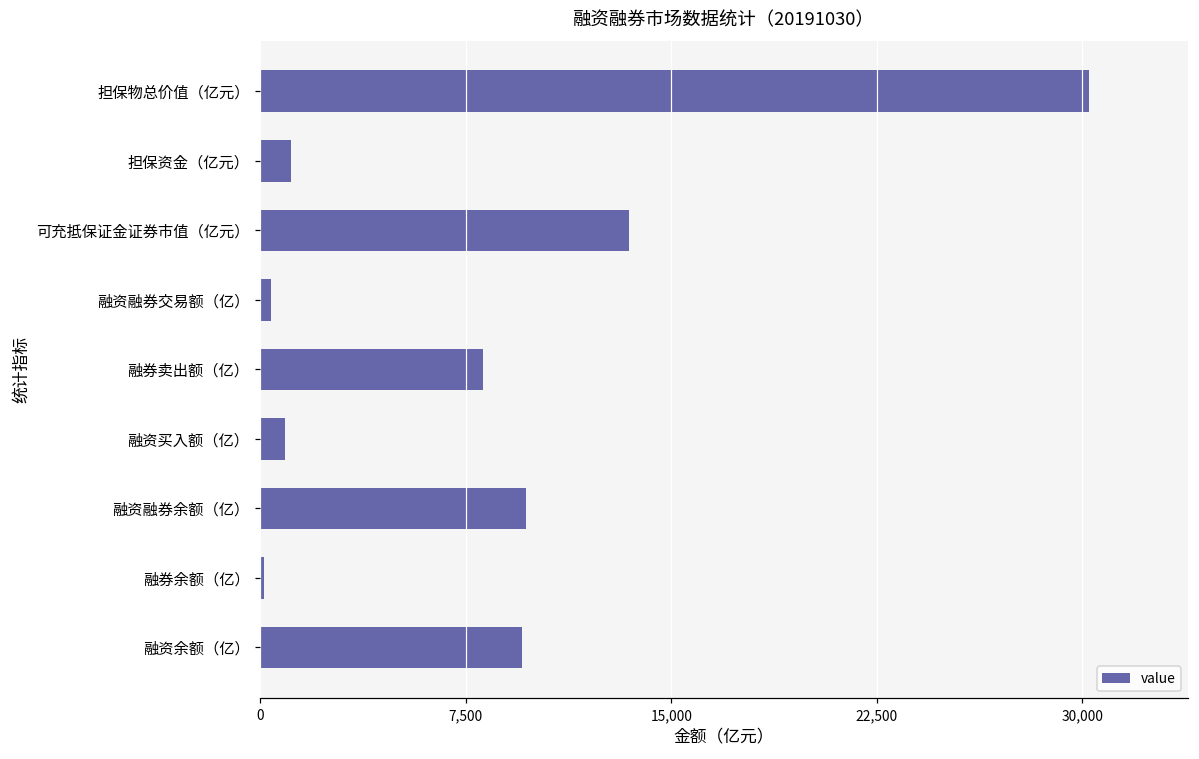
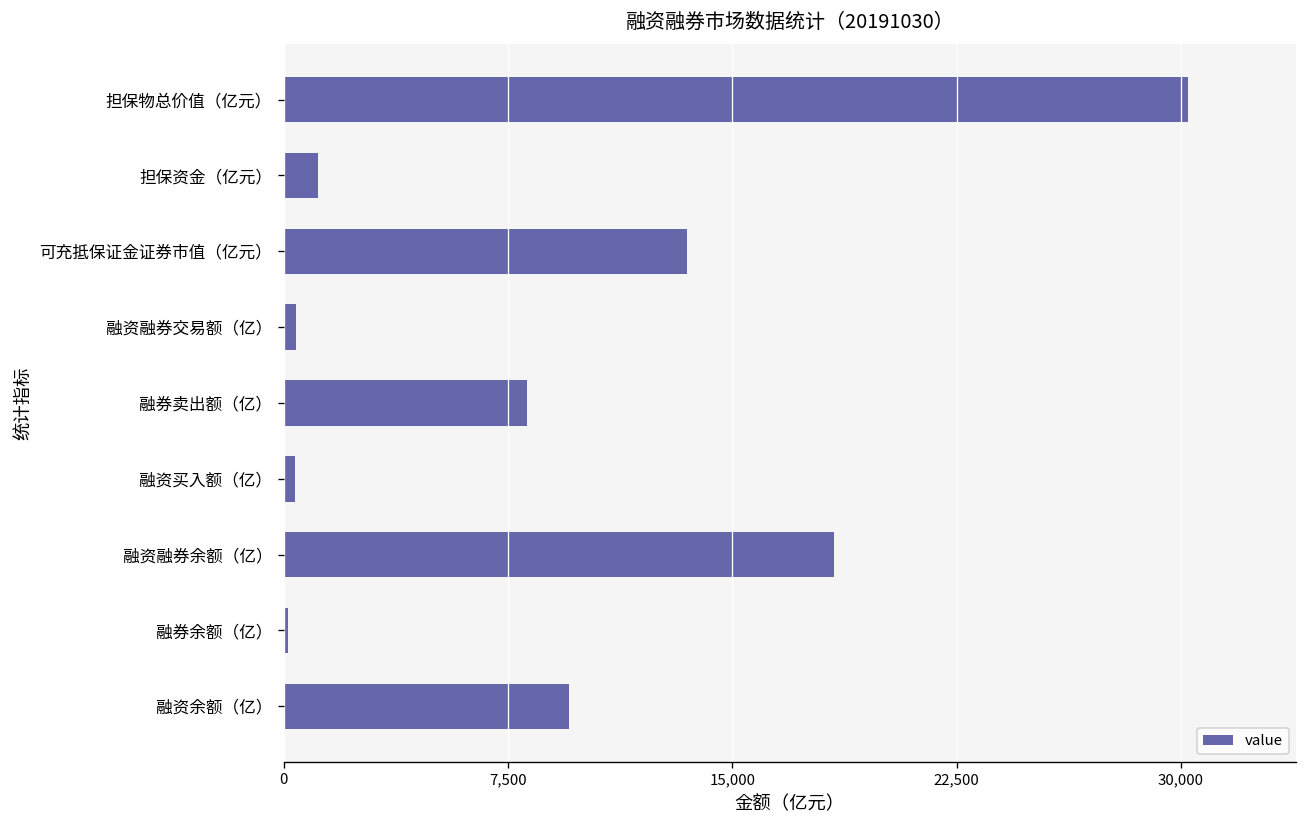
  {
    "担保物总价值（亿元）": "30,200",
    "担保资金（亿元）": "1,100",
    "可充抵保证金证券市值（亿元）": "13,500",
    "融资融券交易额（亿）": "400",
    "融券卖出额（亿）": "8,100",
-   "融资买入额（亿）": "900",
-   "融资融券余额（亿）": "9,700",
+   "融资买入额（亿）": "400",
+   "融资融券余额（亿）": "18,400",
    "融券余额（亿）": "100",
    "融资余额（亿）": "9,600"
  }
